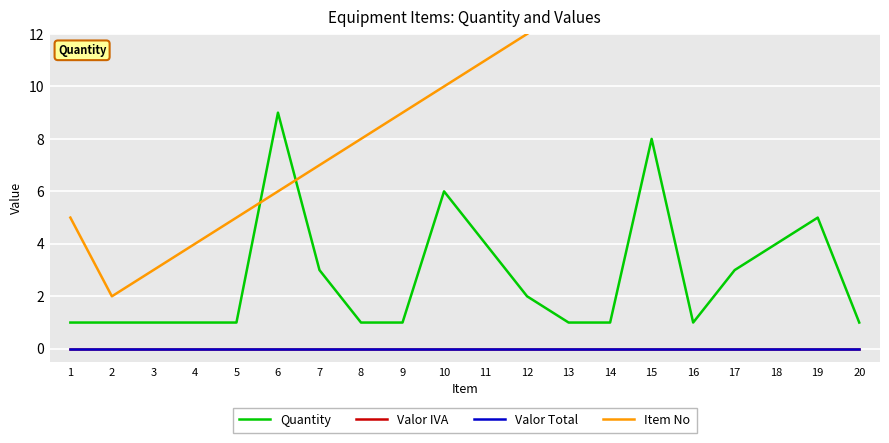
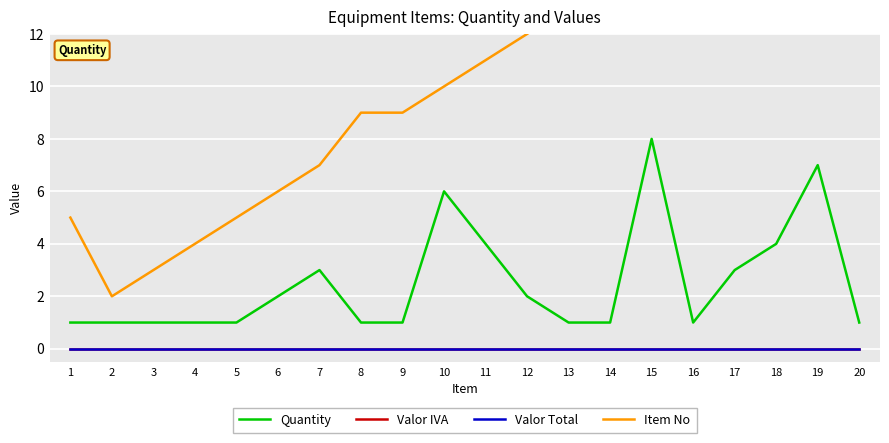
  {
    "Quantity": {
      "1": 1,
      "2": 1,
      "3": 1,
      "4": 1,
      "5": 1,
-     "6": 9,
+     "6": 2,
      "7": 3,
      "8": 1,
      "9": 1,
      "10": 6,
      "11": 4,
      "12": 2,
      "13": 1,
      "14": 1,
      "15": 8,
      "16": 1,
      "17": 3,
      "18": 4,
-     "19": 5,
+     "19": 7,
      "20": 1
    },
    "Valor Total": {
      "1": 0,
      "2": 0,
      "3": 0,
      "4": 0,
      "5": 0,
      "6": 0,
      "7": 0,
      "8": 0,
      "9": 0,
      "10": 0,
      "11": 0,
      "12": 0,
      "13": 0,
      "14": 0,
      "15": 0,
      "16": 0,
      "17": 0,
      "18": 0,
      "19": 0,
      "20": 0
    },
    "Item No": {
      "1": 5,
      "2": 2,
      "3": 3,
      "4": 4,
      "5": 5,
      "6": 6,
      "7": 7,
-     "8": 8,
+     "8": 9,
      "9": 9,
      "10": 10,
      "11": 11,
      "12": 12
    }
  }
